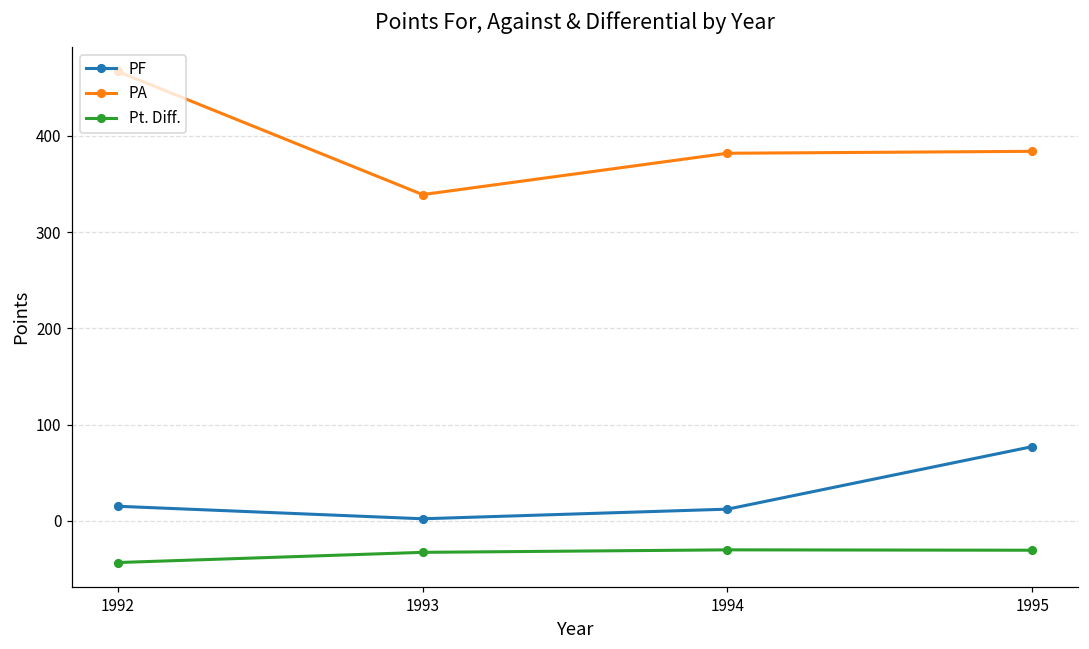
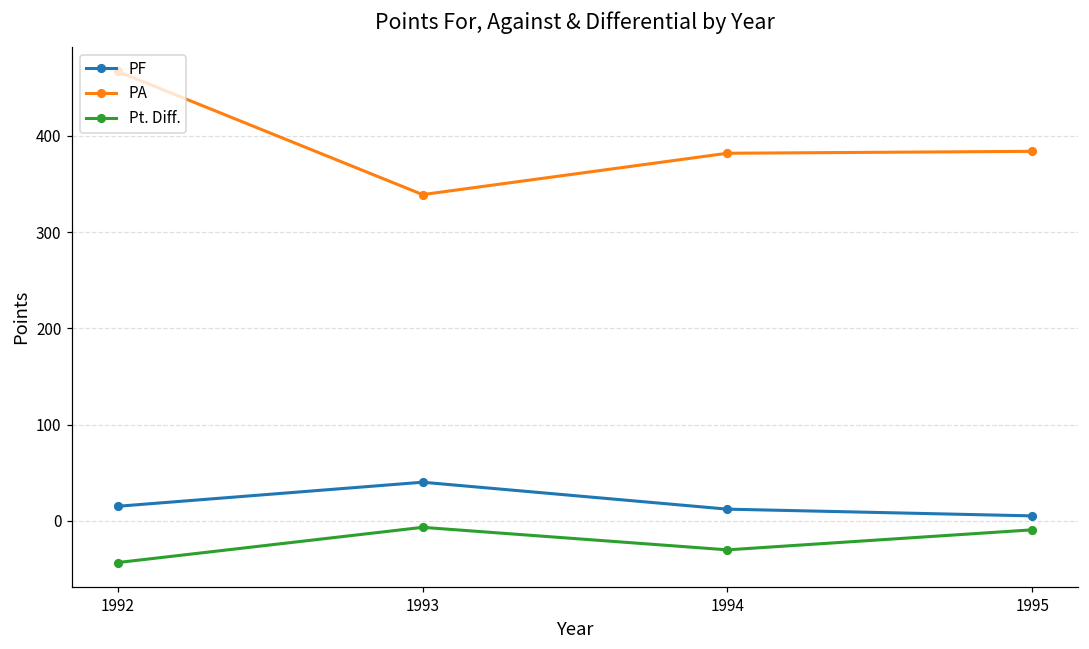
  {
    "PF": {
      "1992": 20,
-     "1993": 0,
+     "1993": 40,
      "1994": 10,
-     "1995": 80
+     "1995": 10
    },
    "PA": {
      "1993": 340,
      "1994": 380,
      "1995": 380
    },
    "Pt. Diff.": {
      "1992": -40,
-     "1993": -30,
+     "1993": -10,
      "1994": -30,
-     "1995": -30
+     "1995": -10
    }
  }
